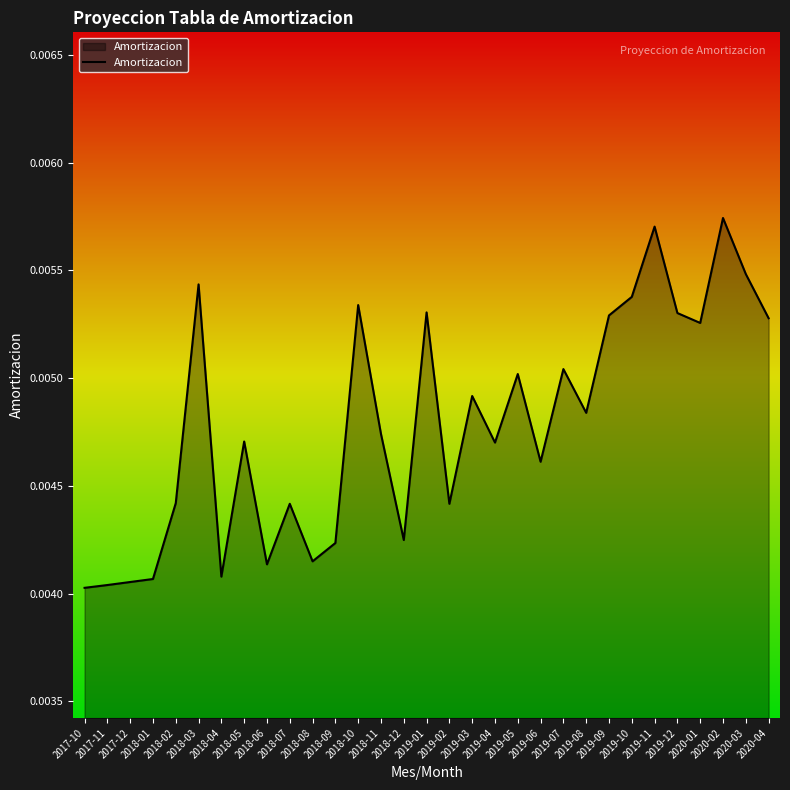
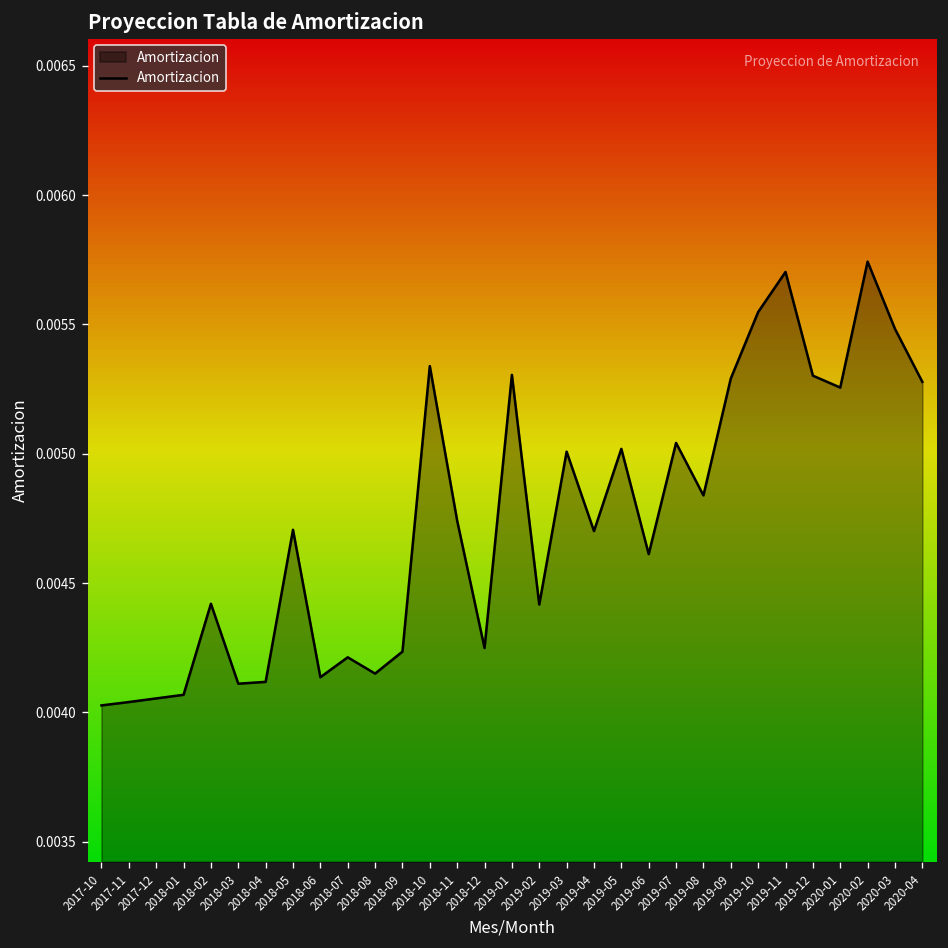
  {
    "2017-10": 0.00403,
    "2017-11": 0.00404,
    "2017-12": 0.00405,
    "2018-01": 0.00407,
    "2018-02": 0.00442,
-   "2018-03": 0.00544,
-   "2018-04": 0.00408,
+   "2018-03": 0.00411,
+   "2018-04": 0.00412,
    "2018-05": 0.00471,
    "2018-06": 0.00414,
-   "2018-07": 0.00442,
+   "2018-07": 0.00421,
    "2018-08": 0.00415,
    "2018-09": 0.00424,
    "2018-10": 0.00534,
    "2018-11": 0.00474,
    "2018-12": 0.00425,
    "2019-01": 0.00531,
    "2019-02": 0.00442,
-   "2019-03": 0.00492,
+   "2019-03": 0.00501,
    "2019-04": 0.00470,
    "2019-05": 0.00502,
    "2019-06": 0.00461,
    "2019-07": 0.00504,
    "2019-08": 0.00484,
    "2019-09": 0.00529,
-   "2019-10": 0.00538,
+   "2019-10": 0.00555,
    "2019-11": 0.00570,
    "2019-12": 0.00530,
    "2020-01": 0.00526,
    "2020-02": 0.00574,
    "2020-03": 0.00548,
    "2020-04": 0.00528
  }
